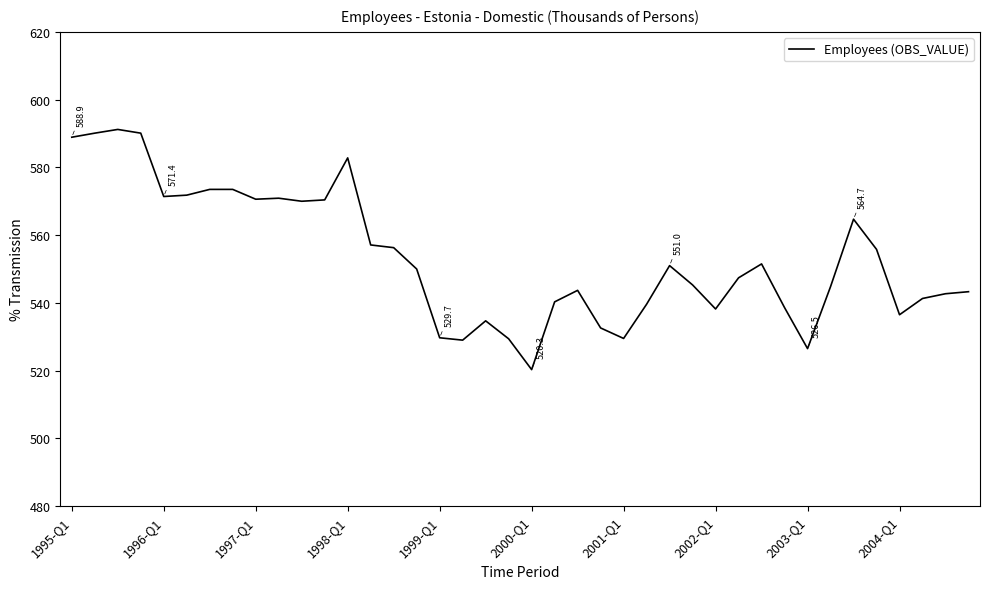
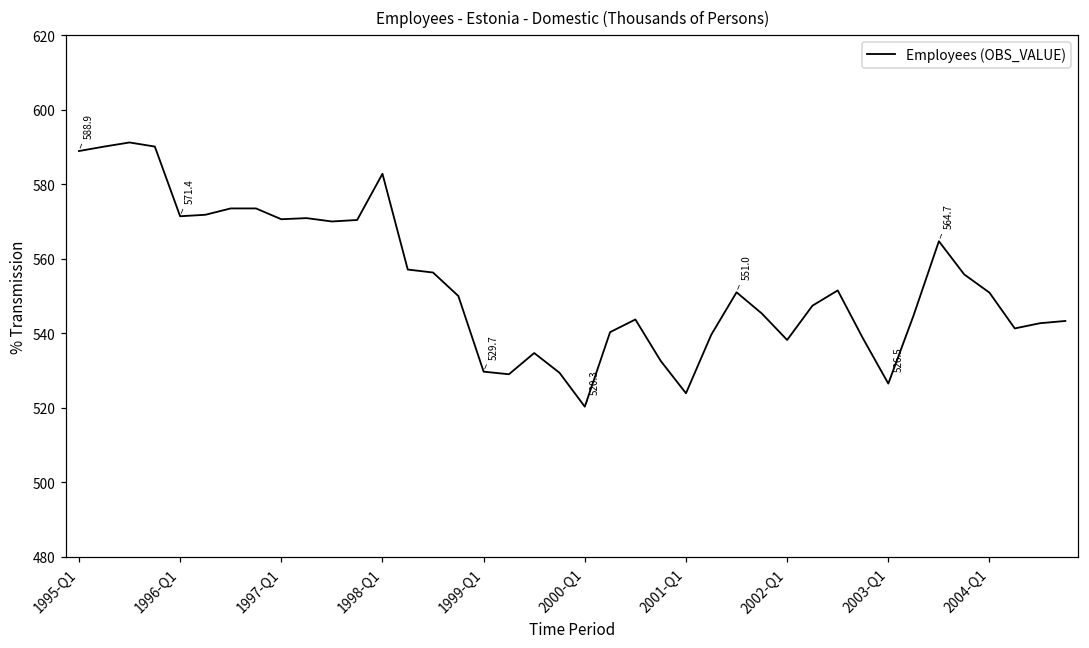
  {
    "1997-Q1": 571,
    "1998-Q1": 583,
-   "2001-Q1": 530,
+   "2001-Q1": 524,
    "2002-Q1": 538,
-   "2004-Q1": 537
+   "2004-Q1": 551
  }
